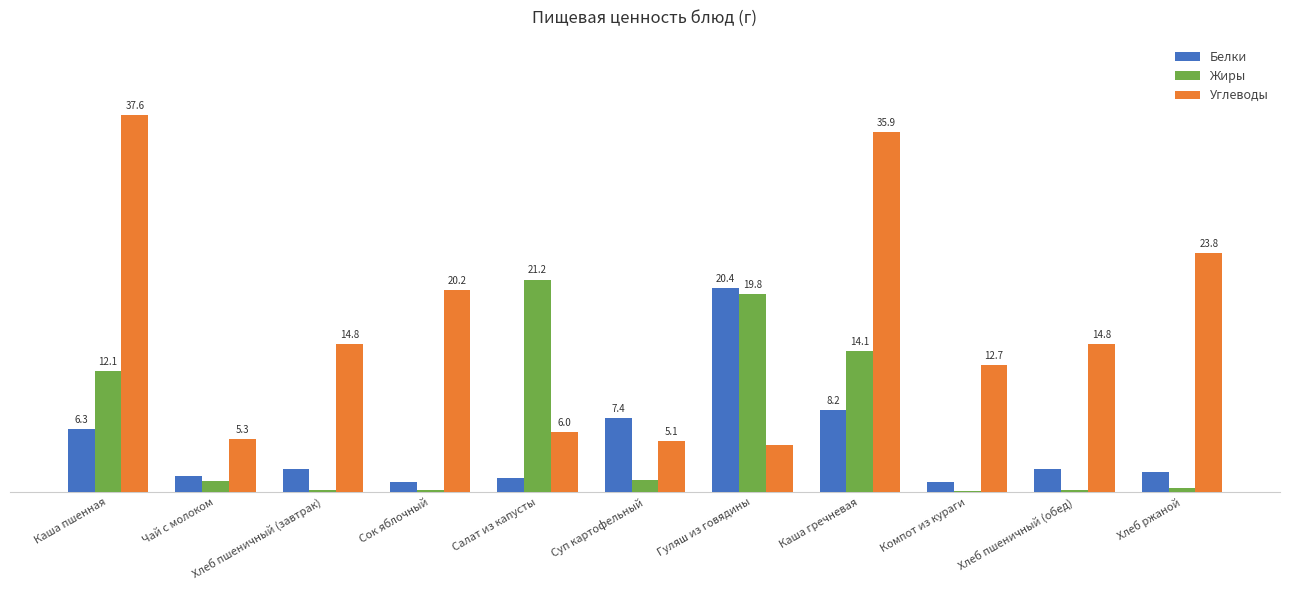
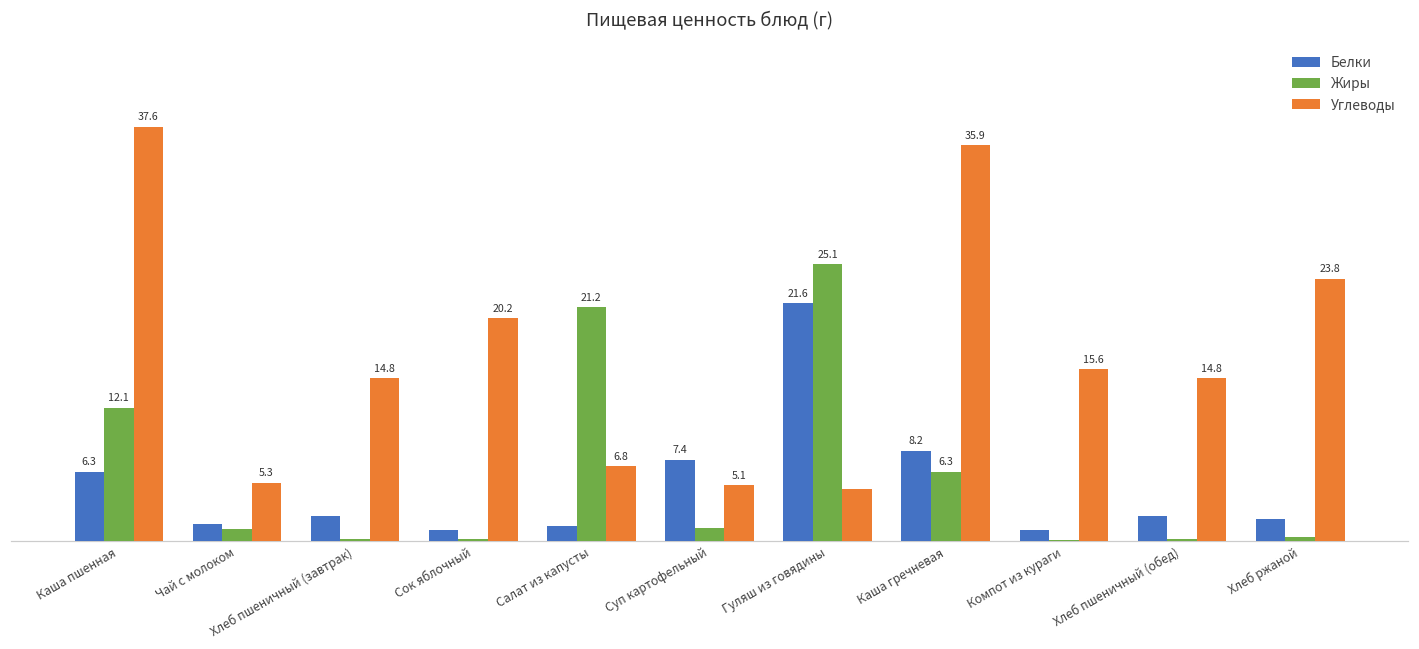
  {
    "Белки": {
      "Каша пшенная": 6.3,
      "Суп картофельный": 7.4,
-     "Гуляш из говядины": 20.4,
+     "Гуляш из говядины": 21.6,
      "Каша гречневая": 8.2
    },
    "Жиры": {
      "Каша пшенная": 12.1,
      "Салат из капусты": 21.2,
-     "Гуляш из говядины": 19.8,
-     "Каша гречневая": 14.1
+     "Гуляш из говядины": 25.1,
+     "Каша гречневая": 6.3
    },
    "Углеводы": {
      "Каша пшенная": 37.6,
      "Чай с молоком": 5.3,
      "Хлеб пшеничный (завтрак)": 14.8,
      "Сок яблочный": 20.2,
-     "Салат из капусты": 6.0,
+     "Салат из капусты": 6.8,
      "Суп картофельный": 5.1,
      "Каша гречневая": 35.9,
-     "Компот из кураги": 12.7,
+     "Компот из кураги": 15.6,
      "Хлеб пшеничный (обед)": 14.8,
      "Хлеб ржаной": 23.8
    }
  }
